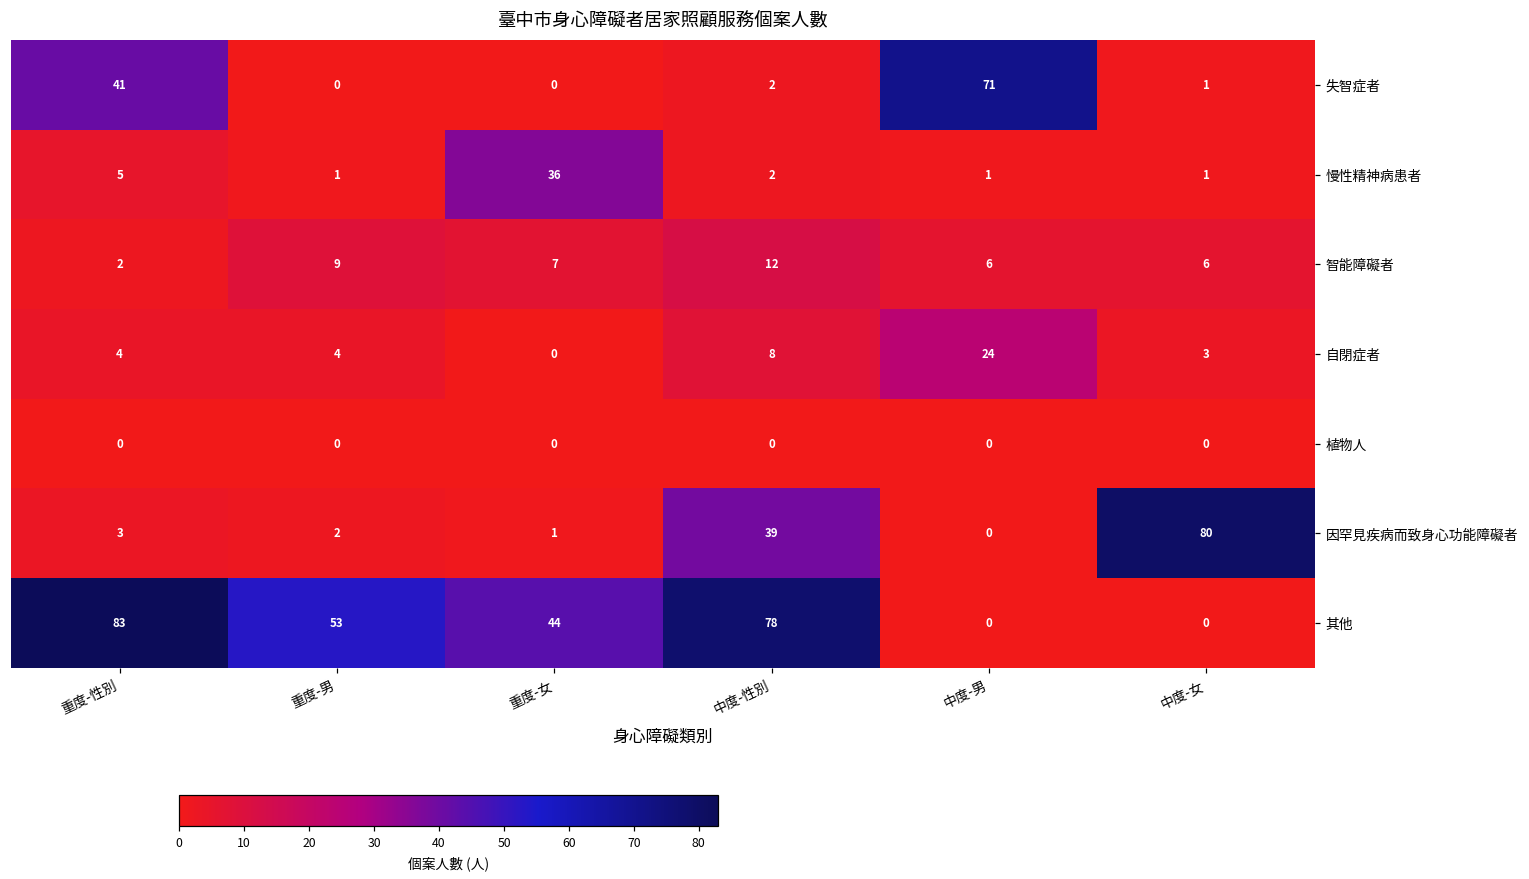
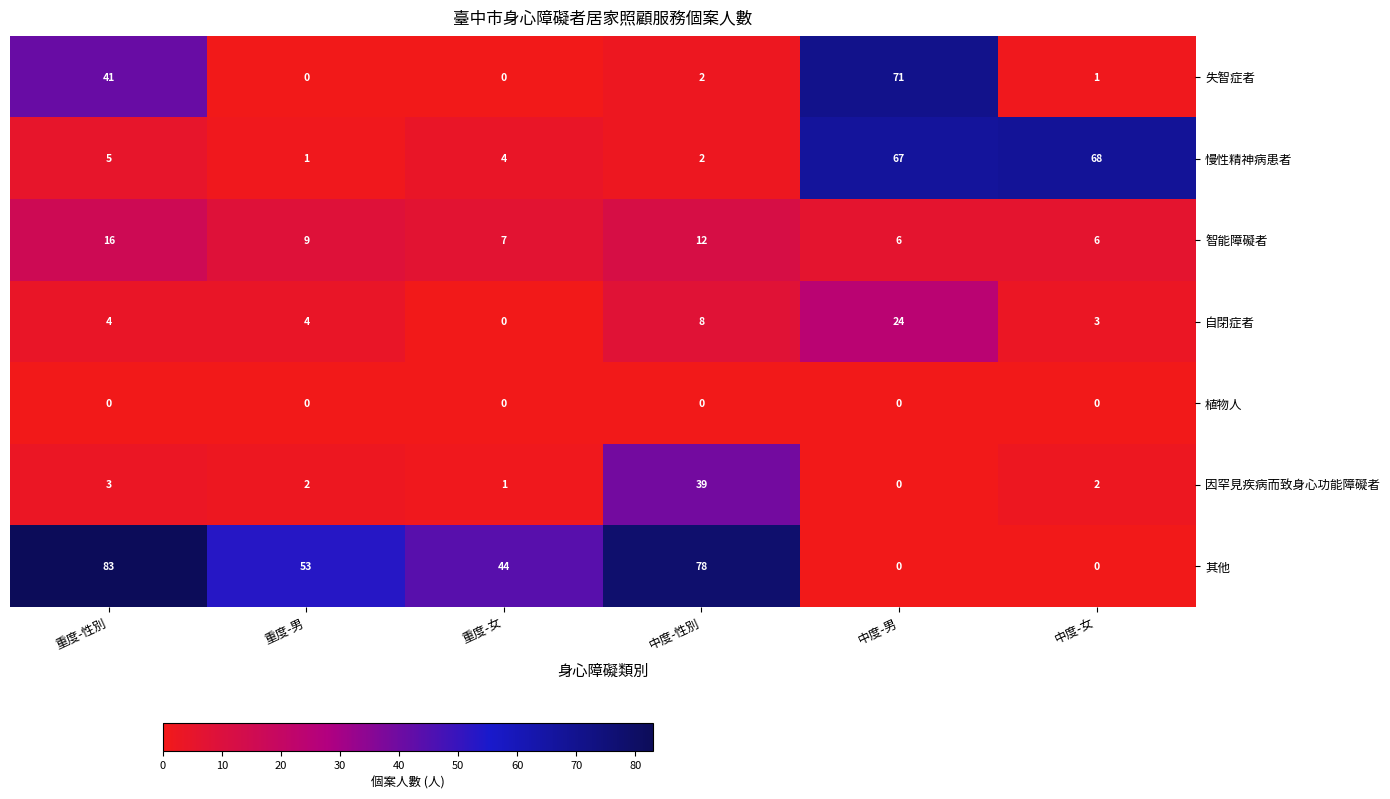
  {
    "失智症者": {
      "重度-性別": 41,
      "重度-男": 0,
      "重度-女": 0,
      "中度-性別": 2,
      "中度-男": 71,
      "中度-女": 1
    },
    "慢性精神病患者": {
      "重度-性別": 5,
      "重度-男": 1,
-     "重度-女": 36,
+     "重度-女": 4,
      "中度-性別": 2,
-     "中度-男": 1,
-     "中度-女": 1
+     "中度-男": 67,
+     "中度-女": 68
    },
    "智能障礙者": {
-     "重度-性別": 2,
+     "重度-性別": 16,
      "重度-男": 9,
      "重度-女": 7,
      "中度-性別": 12,
      "中度-男": 6,
      "中度-女": 6
    },
    "自閉症者": {
      "重度-性別": 4,
      "重度-男": 4,
      "重度-女": 0,
      "中度-性別": 8,
      "中度-男": 24,
      "中度-女": 3
    },
    "植物人": {
      "重度-性別": 0,
      "重度-男": 0,
      "重度-女": 0,
      "中度-性別": 0,
      "中度-男": 0,
      "中度-女": 0
    },
    "因罕見疾病而致身心功能障礙者": {
      "重度-性別": 3,
      "重度-男": 2,
      "重度-女": 1,
      "中度-性別": 39,
      "中度-男": 0,
-     "中度-女": 80
+     "中度-女": 2
    },
    "其他": {
      "重度-性別": 83,
      "重度-男": 53,
      "重度-女": 44,
      "中度-性別": 78,
      "中度-男": 0,
      "中度-女": 0
    }
  }
